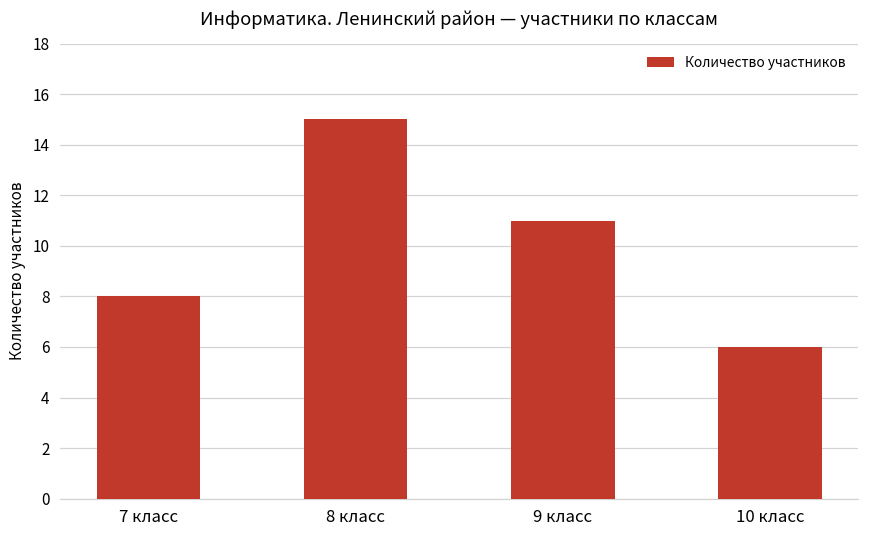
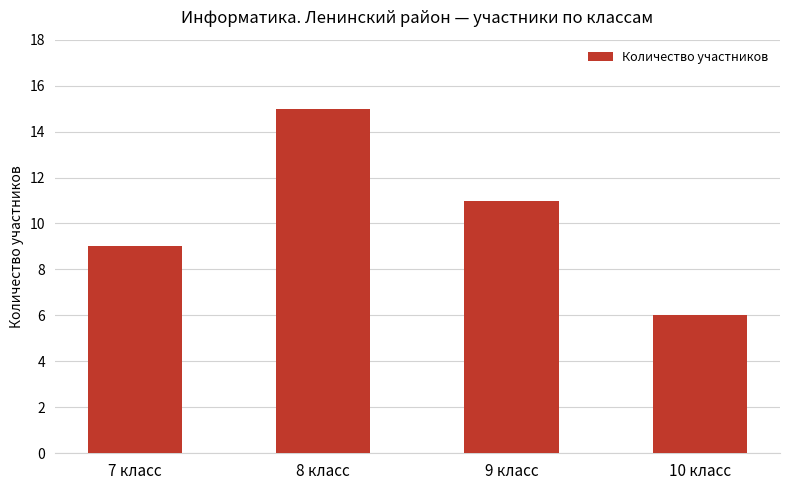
  {
-   "7 класс": 8,
+   "7 класс": 9,
    "8 класс": 15,
    "9 класс": 11,
    "10 класс": 6
  }
